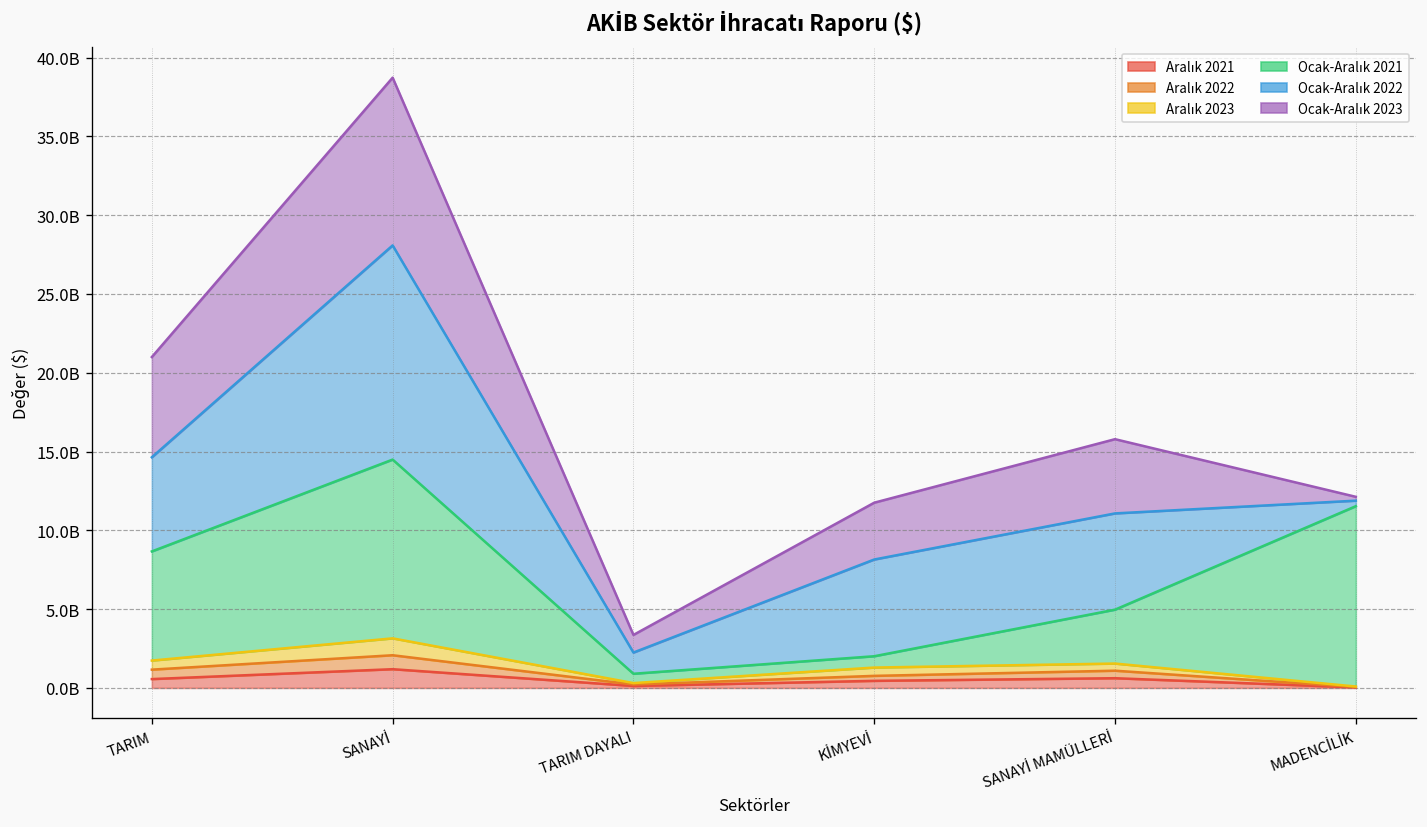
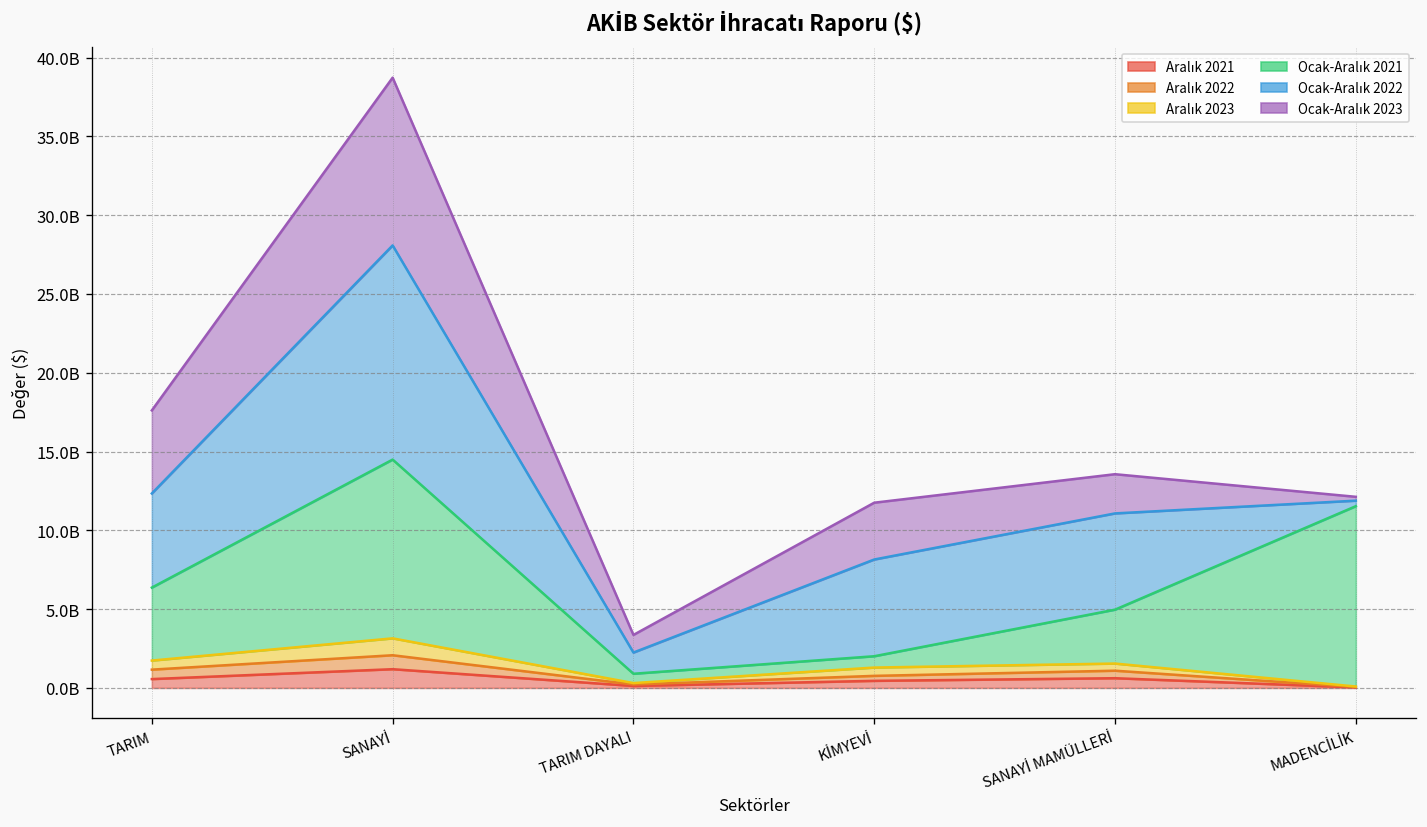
  {
    "Ocak-Aralık 2021": {
-     "TARIM": 6900000000,
+     "TARIM": 4600000000,
      "SANAYİ": 11300000000,
      "TARIM DAYALI": 600000000,
      "KİMYEVİ": 700000000,
      "SANAYİ MAMÜLLERİ": 3400000000,
      "MADENCİLİK": 11400000000
    },
    "Ocak-Aralık 2022": {
      "TARIM": 6000000000,
      "SANAYİ": 13600000000,
      "TARIM DAYALI": 1300000000,
      "KİMYEVİ": 6100000000,
      "SANAYİ MAMÜLLERİ": 6100000000,
      "MADENCİLİK": 400000000
    },
    "Ocak-Aralık 2023": {
-     "TARIM": 6400000000,
+     "TARIM": 5300000000,
      "SANAYİ": 10600000000,
      "TARIM DAYALI": 1100000000,
      "KİMYEVİ": 3600000000,
-     "SANAYİ MAMÜLLERİ": 4700000000,
+     "SANAYİ MAMÜLLERİ": 2500000000,
      "MADENCİLİK": 200000000
    }
  }
